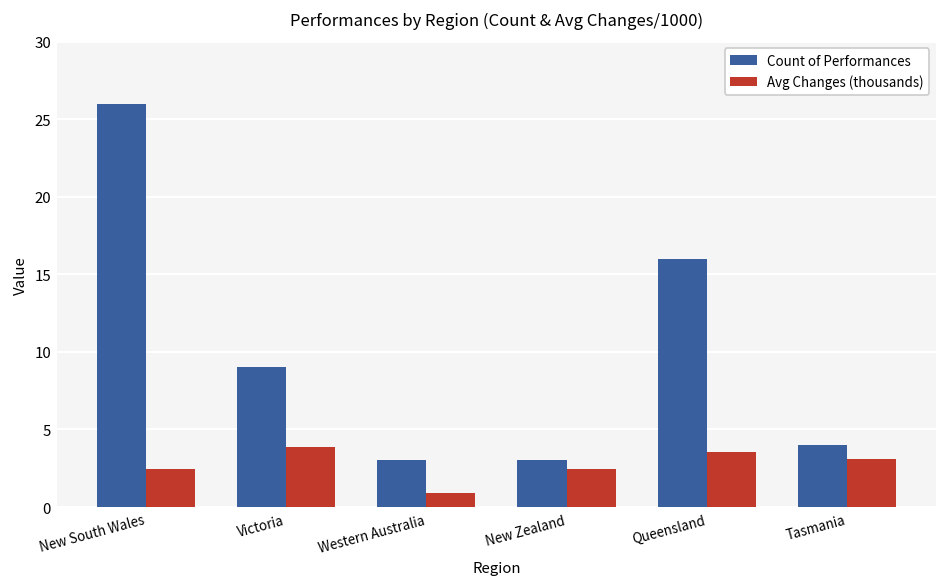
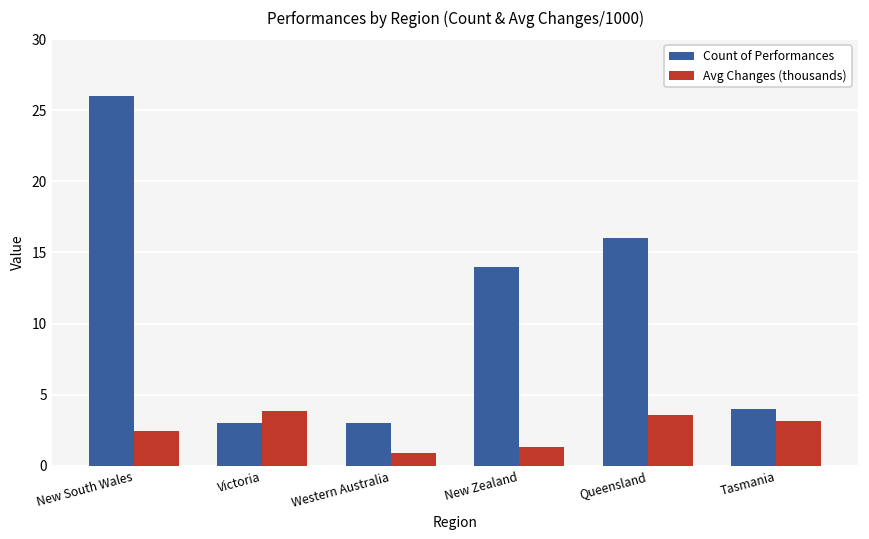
  {
    "Count of Performances": {
      "New South Wales": 26,
-     "Victoria": 9,
+     "Victoria": 3,
      "Western Australia": 3,
-     "New Zealand": 3,
+     "New Zealand": 14,
      "Queensland": 16,
      "Tasmania": 4
    },
    "Avg Changes (thousands)": {
      "New South Wales": 2.5,
      "Victoria": 3.9,
      "Western Australia": 0.9,
-     "New Zealand": 2.4,
+     "New Zealand": 1.3,
      "Queensland": 3.6,
      "Tasmania": 3.1
    }
  }
